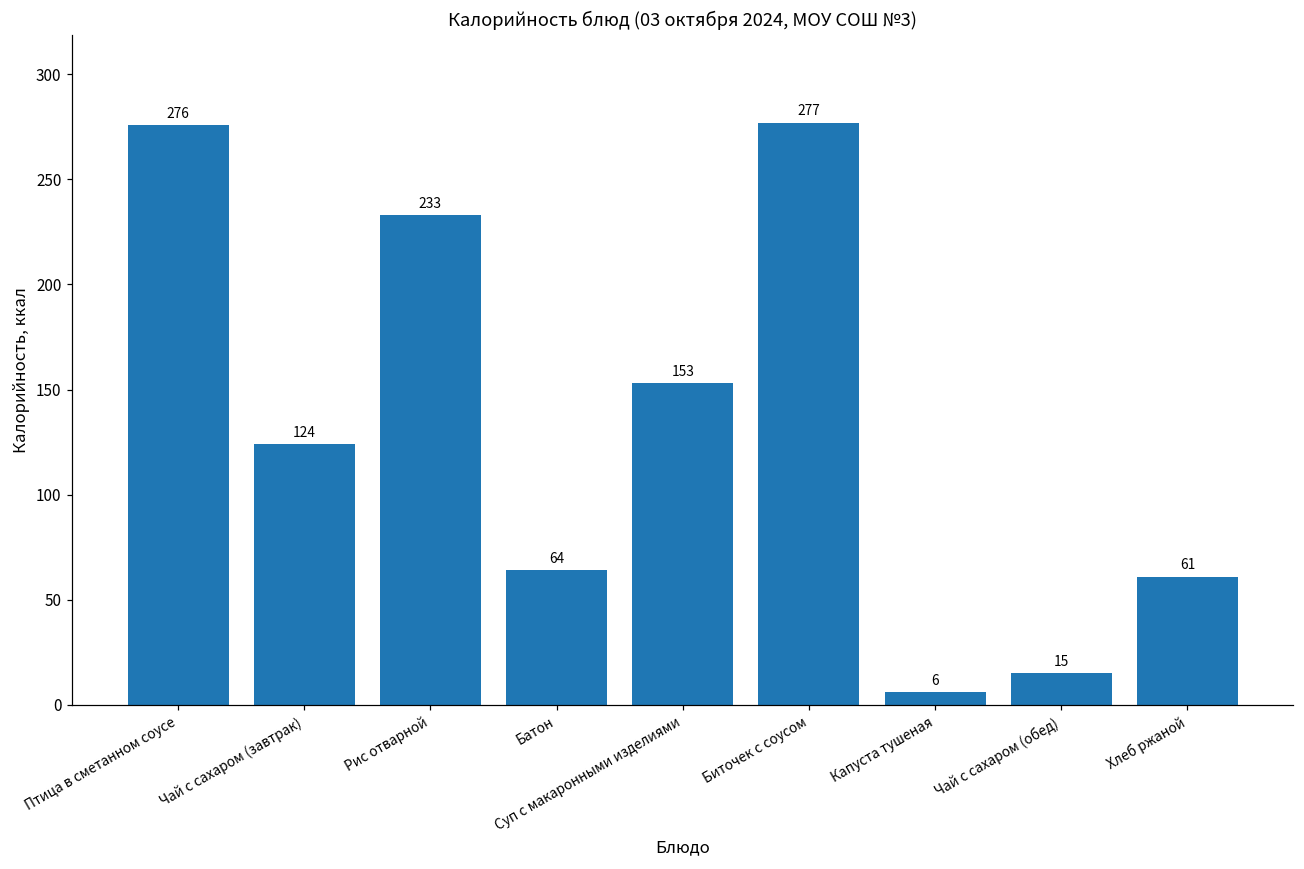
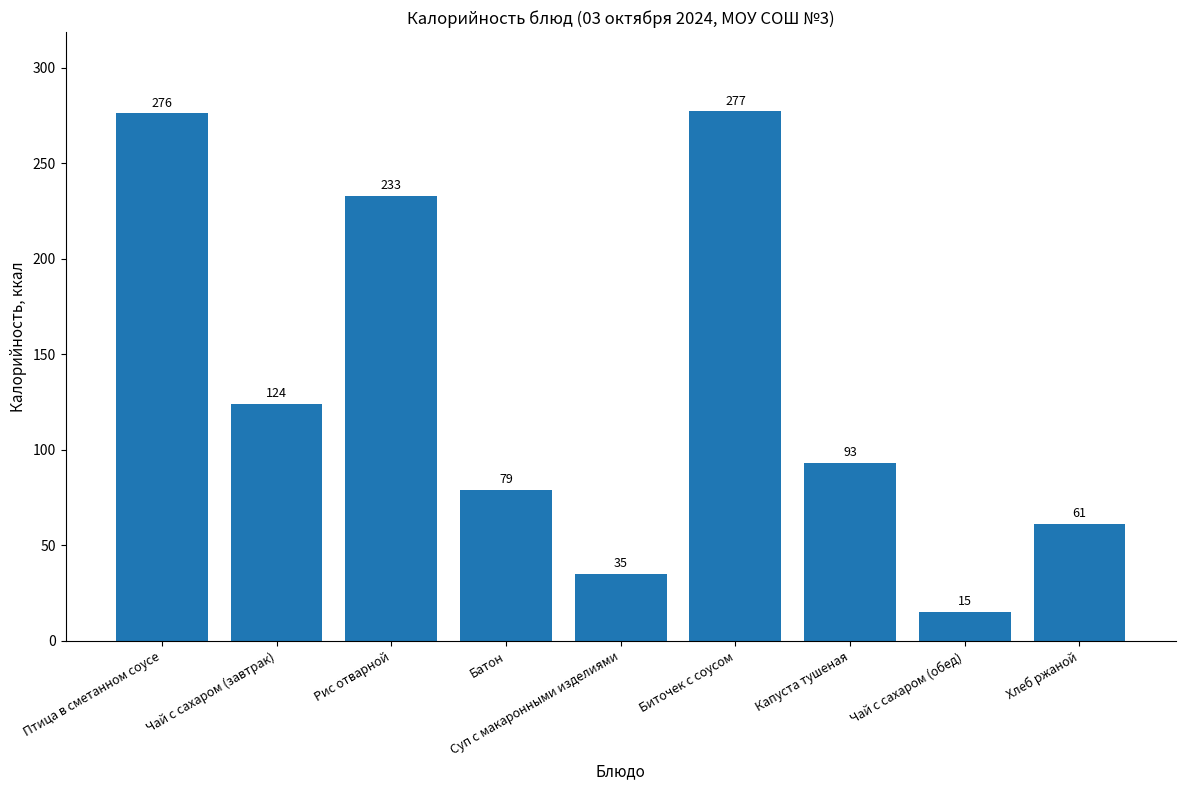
  {
    "Птица в сметанном соусе": 276,
    "Чай с сахаром (завтрак)": 124,
    "Рис отварной": 233,
-   "Батон": 64,
-   "Суп с макаронными изделиями": 153,
+   "Батон": 79,
+   "Суп с макаронными изделиями": 35,
    "Биточек с соусом": 277,
-   "Капуста тушеная": 6,
+   "Капуста тушеная": 93,
    "Чай с сахаром (обед)": 15,
    "Хлеб ржаной": 61
  }
